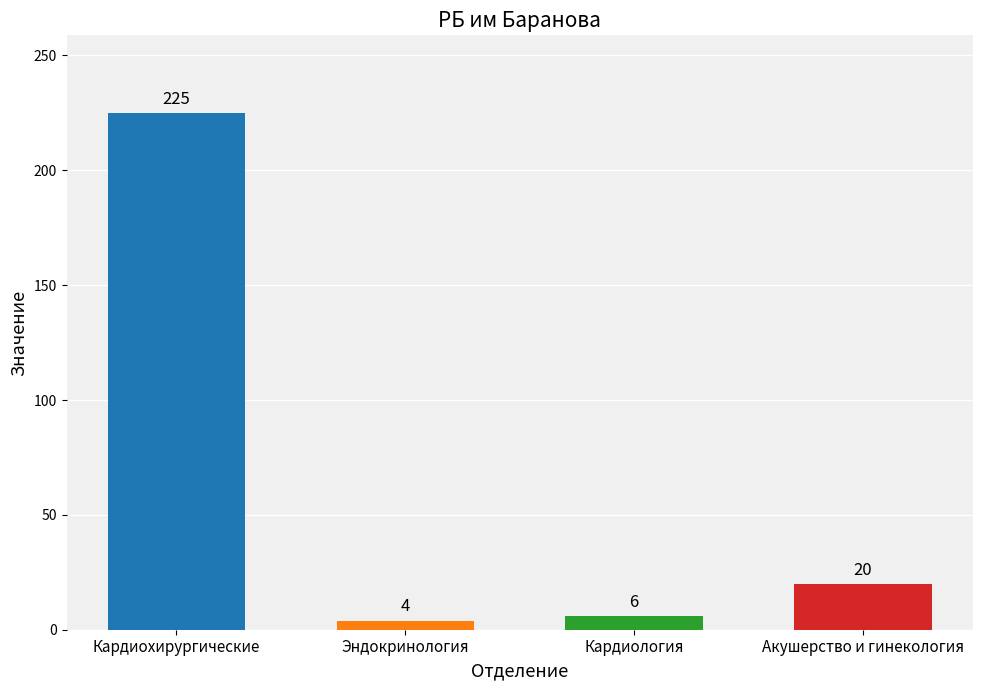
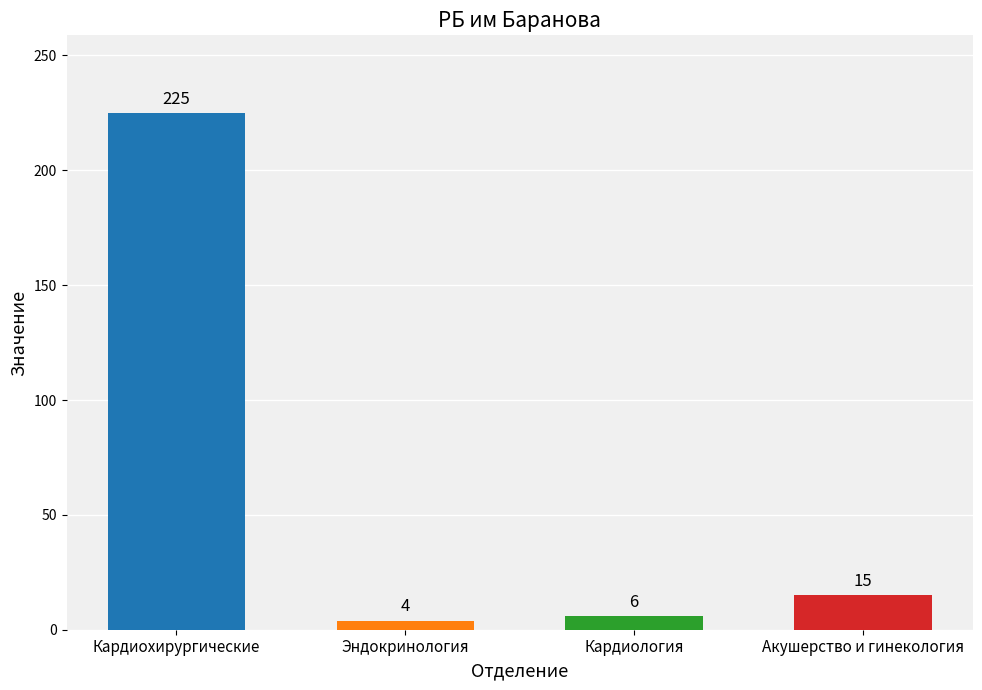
  {
    "Кардиохирургические": 225,
    "Эндокринология": 4,
    "Кардиология": 6,
-   "Акушерство и гинекология": 20
+   "Акушерство и гинекология": 15
  }
